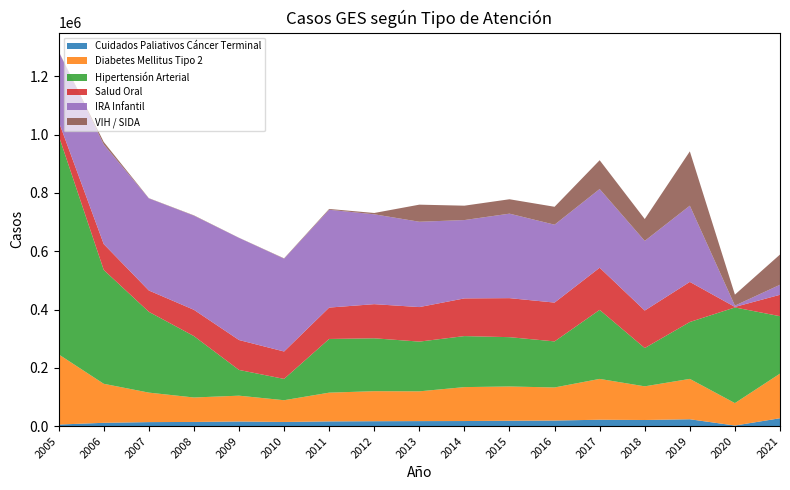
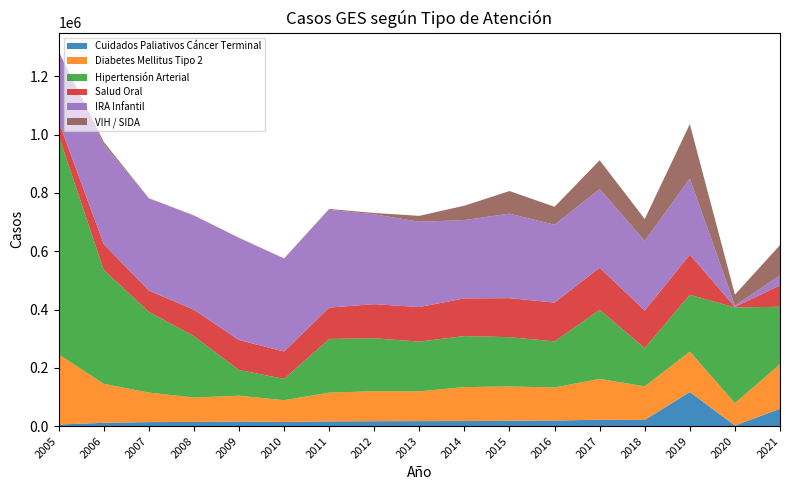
  {
    "Cuidados Paliativos Cáncer Terminal": {
      "2006": 10000,
      "2007": 10000,
      "2008": 10000,
      "2009": 20000,
      "2010": 10000,
      "2011": 20000,
      "2012": 20000,
      "2013": 20000,
      "2014": 20000,
      "2015": 20000,
      "2016": 20000,
      "2017": 20000,
      "2018": 20000,
-     "2019": 20000,
-     "2021": 30000
+     "2019": 120000,
+     "2021": 60000
    },
    "Diabetes Mellitus Tipo 2": {
      "2005": 240000,
      "2006": 130000,
      "2007": 100000,
      "2008": 80000,
      "2009": 90000,
      "2010": 70000,
      "2011": 100000,
      "2012": 100000,
      "2013": 100000,
      "2014": 120000,
      "2015": 120000,
      "2016": 110000,
      "2017": 140000,
      "2018": 120000,
      "2019": 140000,
      "2020": 80000,
      "2021": 150000
    },
    "Hipertensión Arterial": {
      "2005": 750000,
      "2006": 390000,
      "2007": 280000,
      "2008": 210000,
      "2009": 90000,
      "2010": 70000,
      "2011": 180000,
      "2012": 180000,
      "2013": 170000,
      "2014": 170000,
      "2015": 170000,
      "2016": 160000,
      "2017": 240000,
      "2018": 130000,
      "2019": 200000,
      "2021": 200000
    },
    "Salud Oral": {
      "2005": 50000,
      "2006": 90000,
      "2007": 70000,
      "2008": 90000,
      "2009": 100000,
      "2010": 90000,
      "2011": 110000,
      "2012": 120000,
      "2013": 120000,
      "2014": 130000,
      "2015": 130000,
      "2016": 130000,
      "2017": 140000,
      "2018": 130000,
      "2019": 140000,
      "2021": 70000
    },
    "IRA Infantil": {
      "2006": 340000,
      "2013": 290000,
      "2014": 270000,
      "2015": 290000,
      "2016": 270000,
      "2017": 270000,
      "2018": 240000,
      "2019": 260000,
      "2021": 30000
    },
    "VIH / SIDA": {
      "2006": 10000,
-     "2013": 60000,
+     "2013": 20000,
      "2014": 50000,
-     "2015": 50000,
+     "2015": 80000,
      "2016": 60000,
      "2017": 100000,
      "2018": 80000,
      "2019": 190000,
      "2020": 40000,
      "2021": 100000
    }
  }
